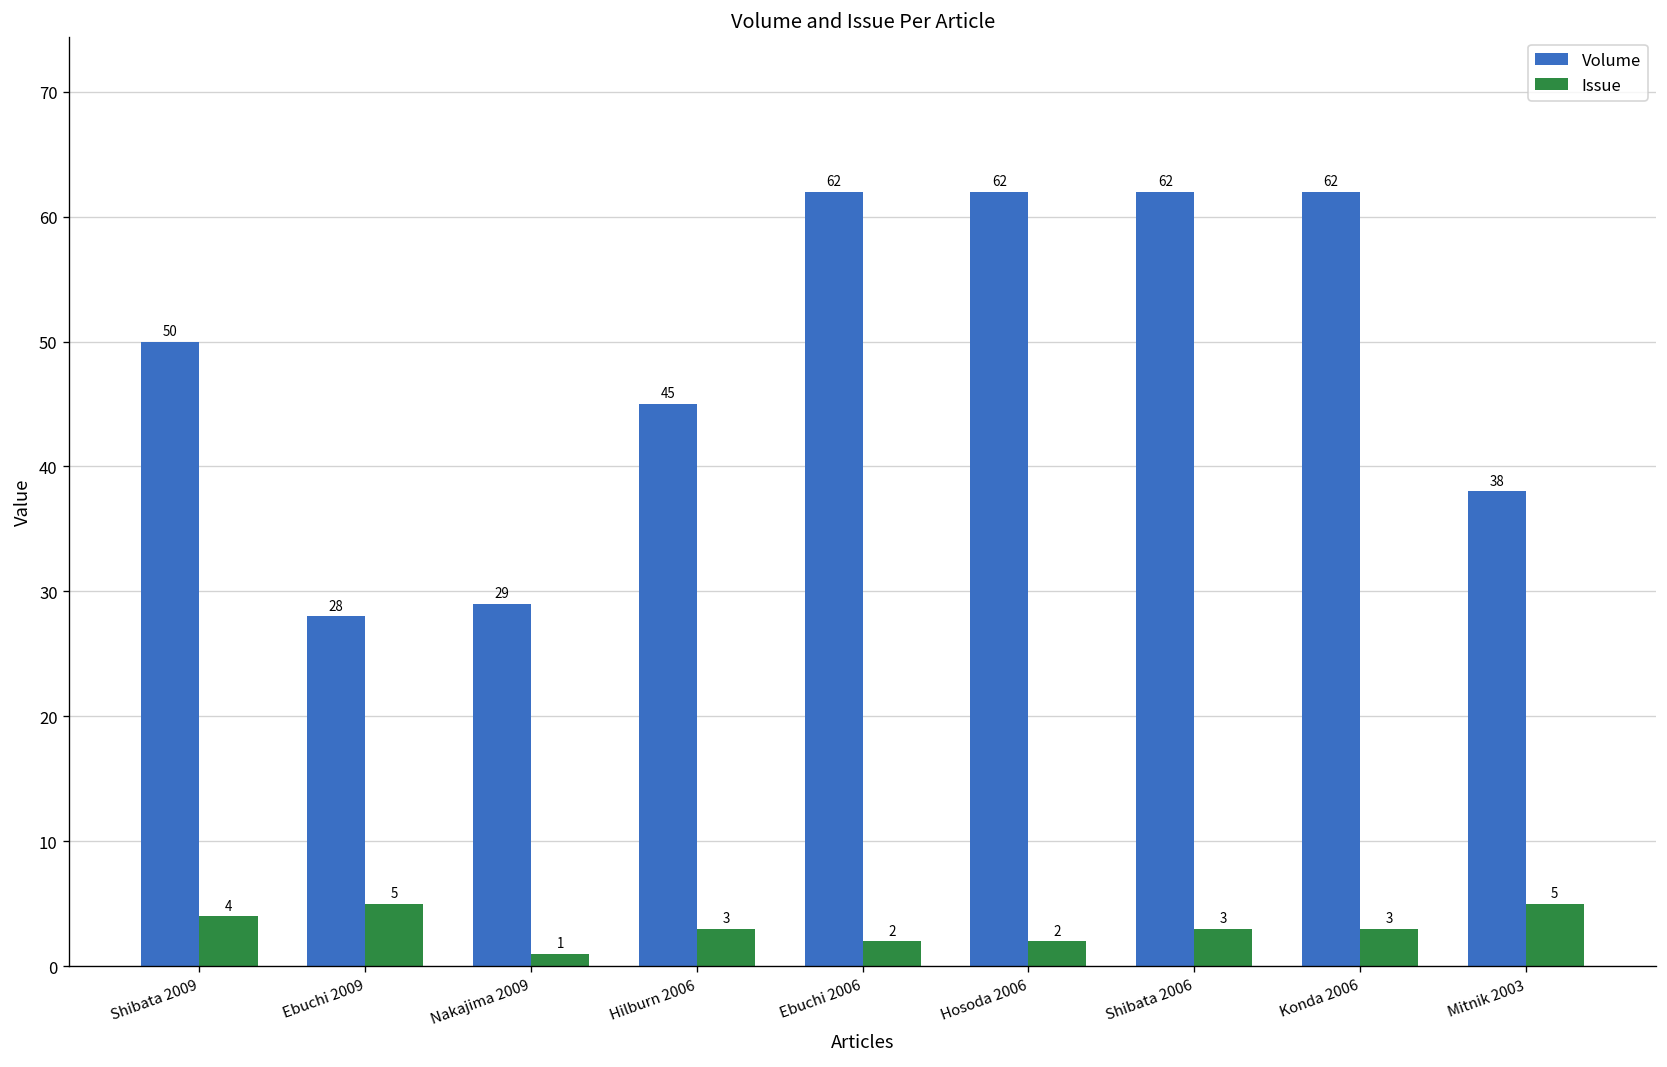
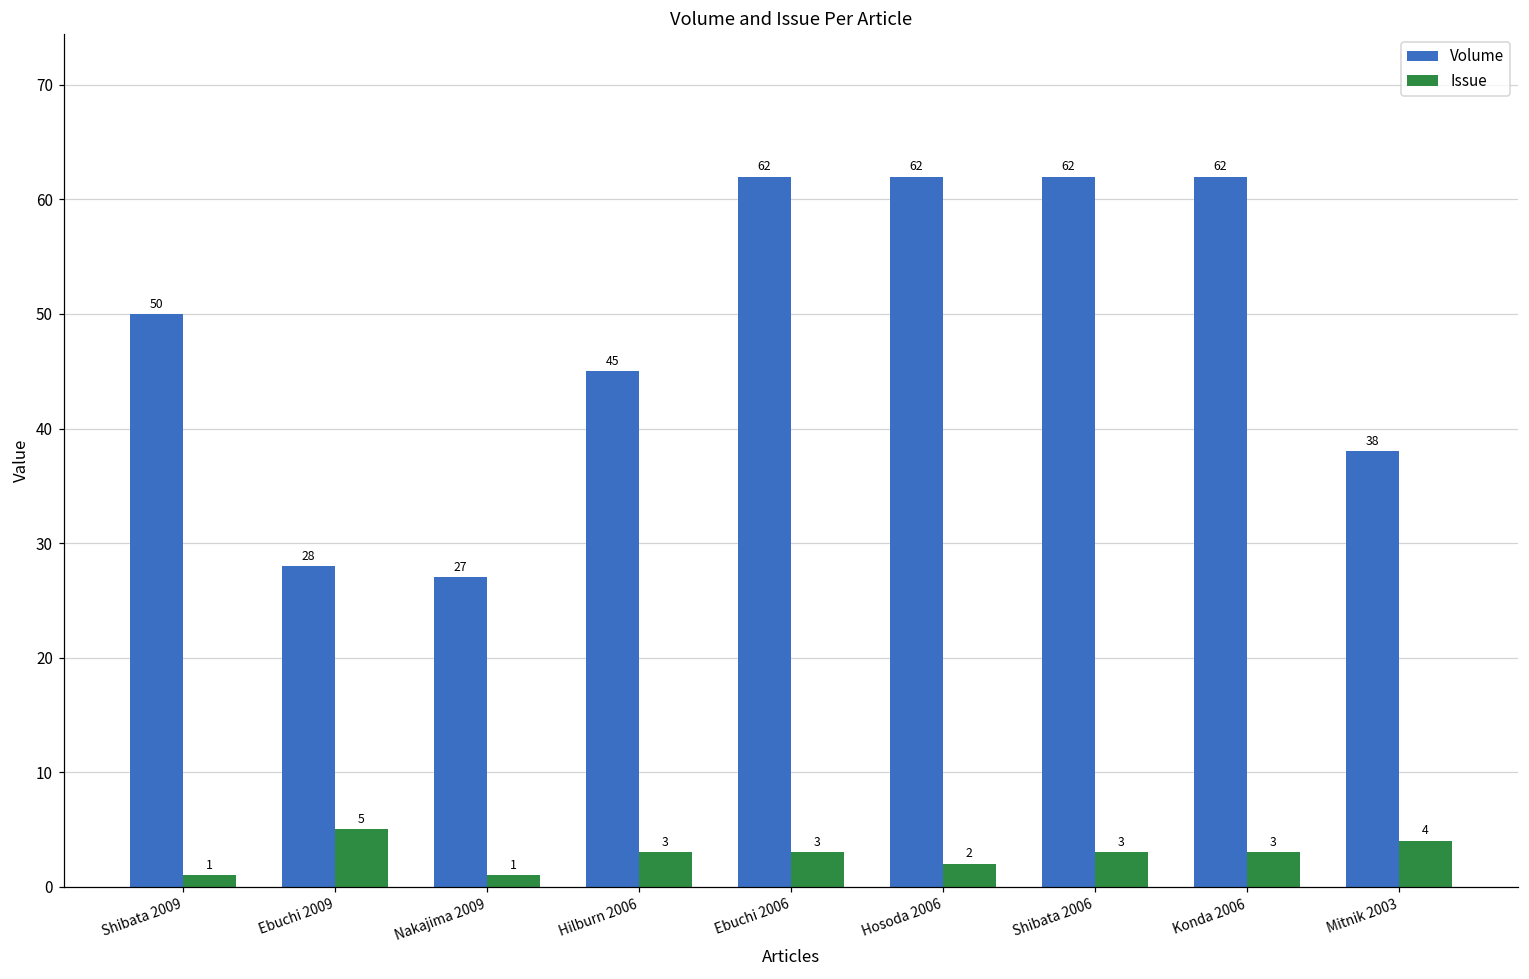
  {
    "Volume": {
      "Shibata 2009": 50,
      "Ebuchi 2009": 28,
-     "Nakajima 2009": 29,
+     "Nakajima 2009": 27,
      "Hilburn 2006": 45,
      "Ebuchi 2006": 62,
      "Hosoda 2006": 62,
      "Shibata 2006": 62,
      "Konda 2006": 62,
      "Mitnik 2003": 38
    },
    "Issue": {
-     "Shibata 2009": 4,
+     "Shibata 2009": 1,
      "Ebuchi 2009": 5,
      "Nakajima 2009": 1,
      "Hilburn 2006": 3,
-     "Ebuchi 2006": 2,
+     "Ebuchi 2006": 3,
      "Hosoda 2006": 2,
      "Shibata 2006": 3,
      "Konda 2006": 3,
-     "Mitnik 2003": 5
+     "Mitnik 2003": 4
    }
  }
